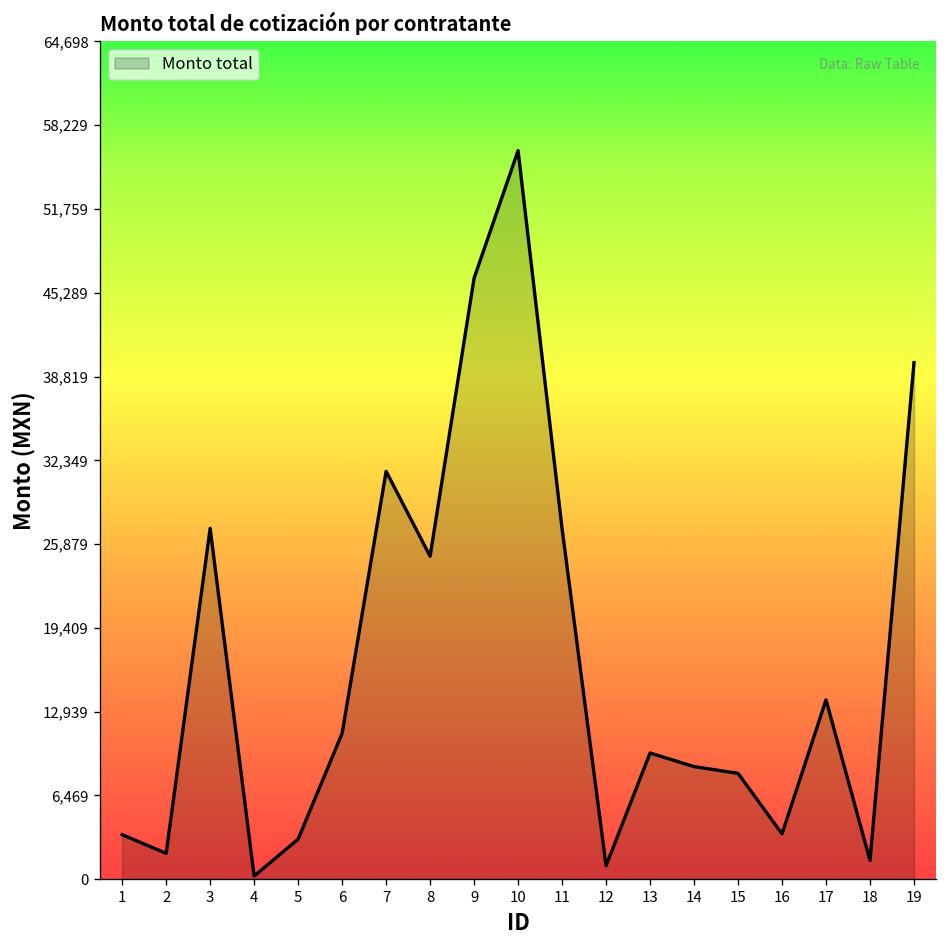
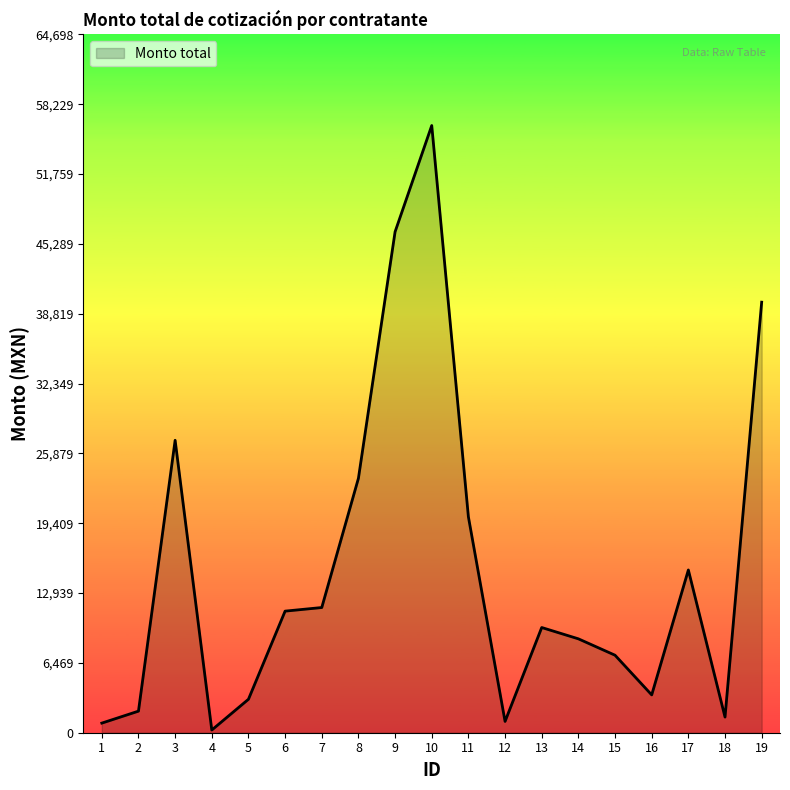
  {
-   "1": "3,400",
+   "1": "900",
    "2": "2,000",
    "3": "27,100",
    "4": "200",
    "5": "3,100",
    "6": "11,300",
-   "7": "31,500",
-   "8": "24,900",
+   "7": "11,600",
+   "8": "23,600",
    "9": "46,400",
    "10": "56,300",
-   "11": "27,100",
+   "11": "20,000",
    "12": "1,000",
    "13": "9,700",
    "14": "8,700",
-   "15": "8,200",
+   "15": "7,200",
    "16": "3,500",
-   "17": "13,900",
+   "17": "15,100",
    "18": "1,400",
    "19": "39,900"
  }
